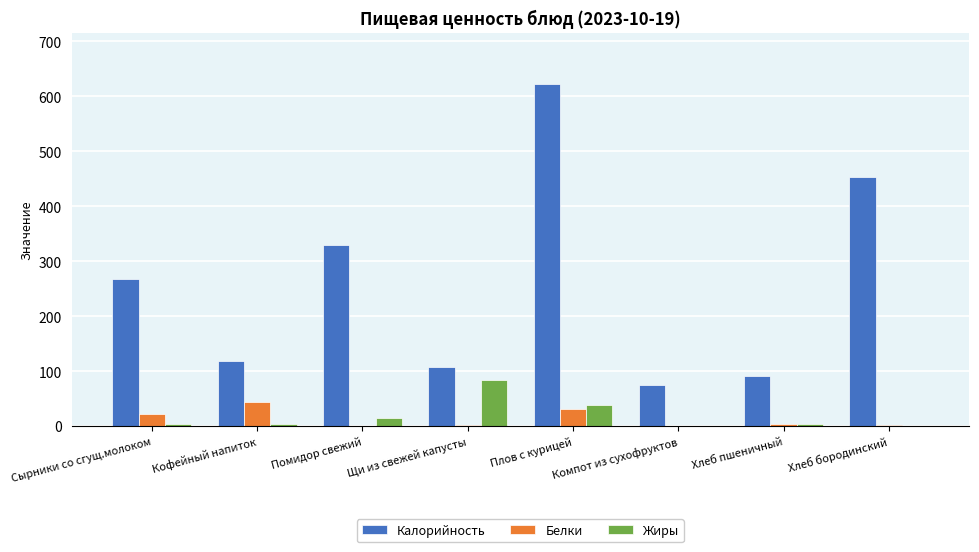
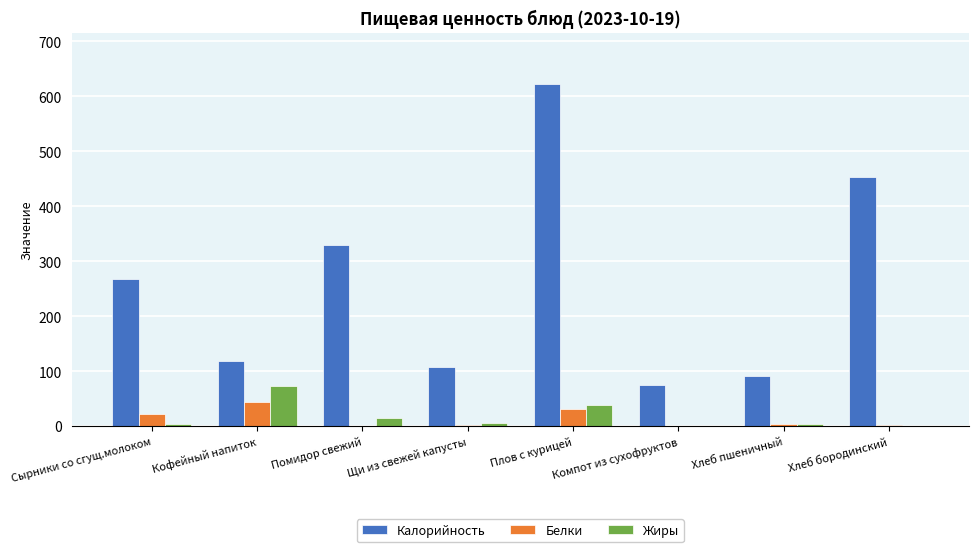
  {
    "Калорийность": {
      "Сырники со сгущ.молоком": 270,
      "Кофейный напиток": 120,
      "Помидор свежий": 330,
      "Щи из свежей капусты": 110,
      "Плов с курицей": 620,
      "Компот из сухофруктов": 70,
      "Хлеб пшеничный": 90,
      "Хлеб бородинский": 450
    },
    "Белки": {
      "Сырники со сгущ.молоком": 20,
      "Кофейный напиток": 40,
      "Плов с курицей": 30
    },
    "Жиры": {
-     "Кофейный напиток": 0,
+     "Кофейный напиток": 70,
      "Помидор свежий": 20,
-     "Щи из свежей капусты": 80,
+     "Щи из свежей капусты": 10,
      "Плов с курицей": 40,
      "Компот из сухофруктов": 0
    }
  }
